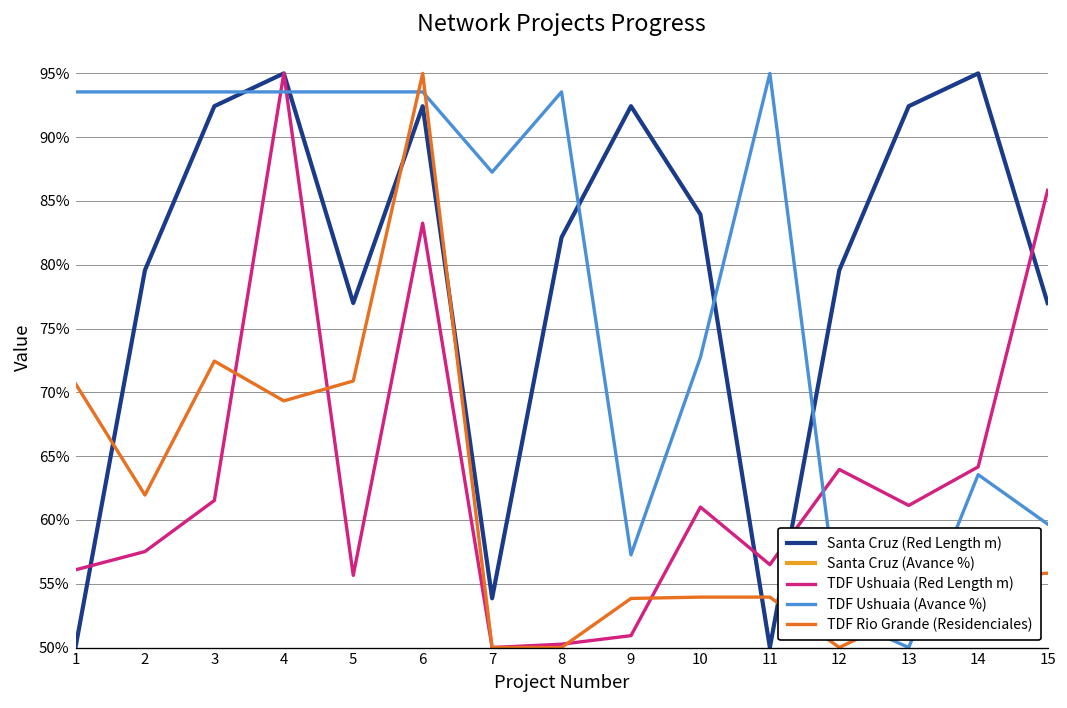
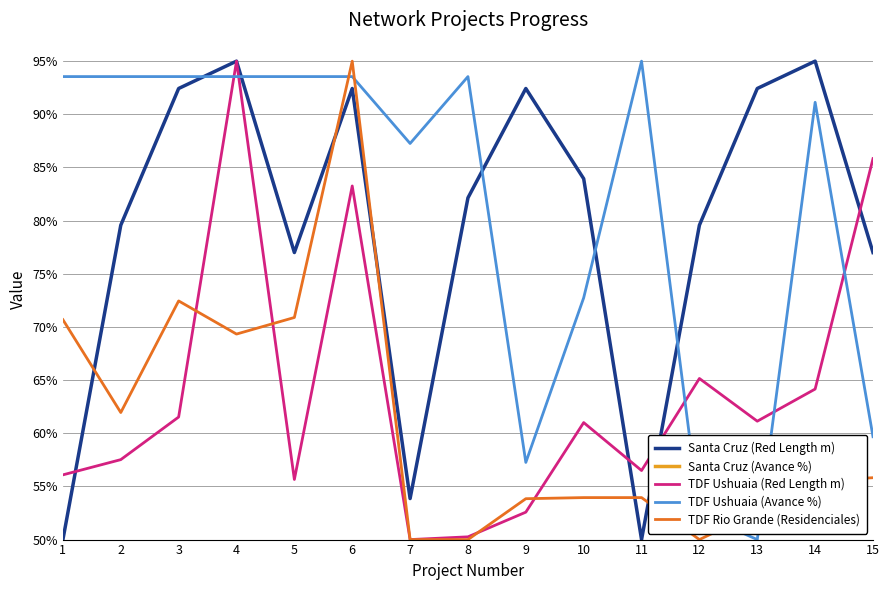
  {
    "Santa Cruz (Red Length m)": {
      "1": "50.0%",
      "2": "79.6%",
      "3": "92.4%",
      "5": "77.0%",
      "6": "92.4%",
      "7": "53.9%",
      "8": "82.1%",
      "9": "92.4%",
      "10": "83.9%",
      "11": "50.0%",
      "12": "79.6%",
      "13": "92.4%",
      "14": "95.0%",
      "15": "77.0%"
    },
    "TDF Ushuaia (Red Length m)": {
      "1": "56.1%",
      "2": "57.5%",
      "3": "61.5%",
      "5": "55.7%",
      "6": "83.3%",
      "8": "50.3%",
-     "9": "50.9%",
+     "9": "52.6%",
      "10": "61.0%",
      "11": "56.5%",
-     "12": "64.0%",
+     "12": "65.2%",
      "13": "61.1%",
      "14": "64.2%",
      "15": "85.8%"
    },
    "TDF Ushuaia (Avance %)": {
      "1": "93.5%",
      "2": "93.5%",
      "3": "93.5%",
      "4": "93.5%",
      "5": "93.5%",
      "6": "93.5%",
      "7": "87.3%",
      "8": "93.5%",
      "9": "57.3%",
      "10": "72.7%",
      "11": "95.0%",
      "13": "50.0%",
-     "14": "63.5%",
+     "14": "91.1%",
      "15": "59.7%"
    },
    "TDF Rio Grande (Residenciales)": {
      "1": "70.7%",
      "2": "62.0%",
      "3": "72.4%",
      "4": "69.3%",
      "5": "70.9%",
      "6": "95.0%",
      "8": "50.0%",
      "9": "53.8%",
      "10": "53.9%",
      "11": "53.9%",
      "12": "50.0%",
      "15": "55.8%"
    }
  }
